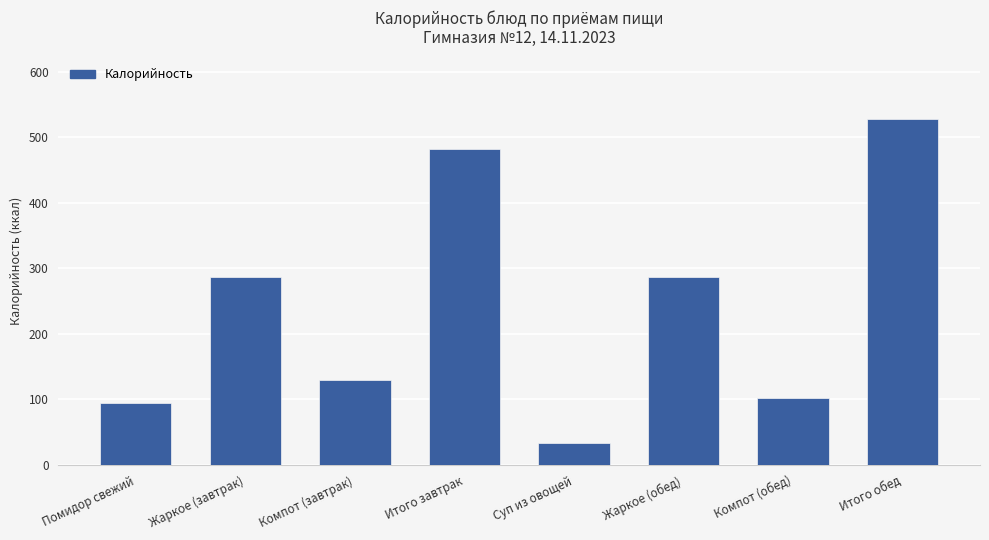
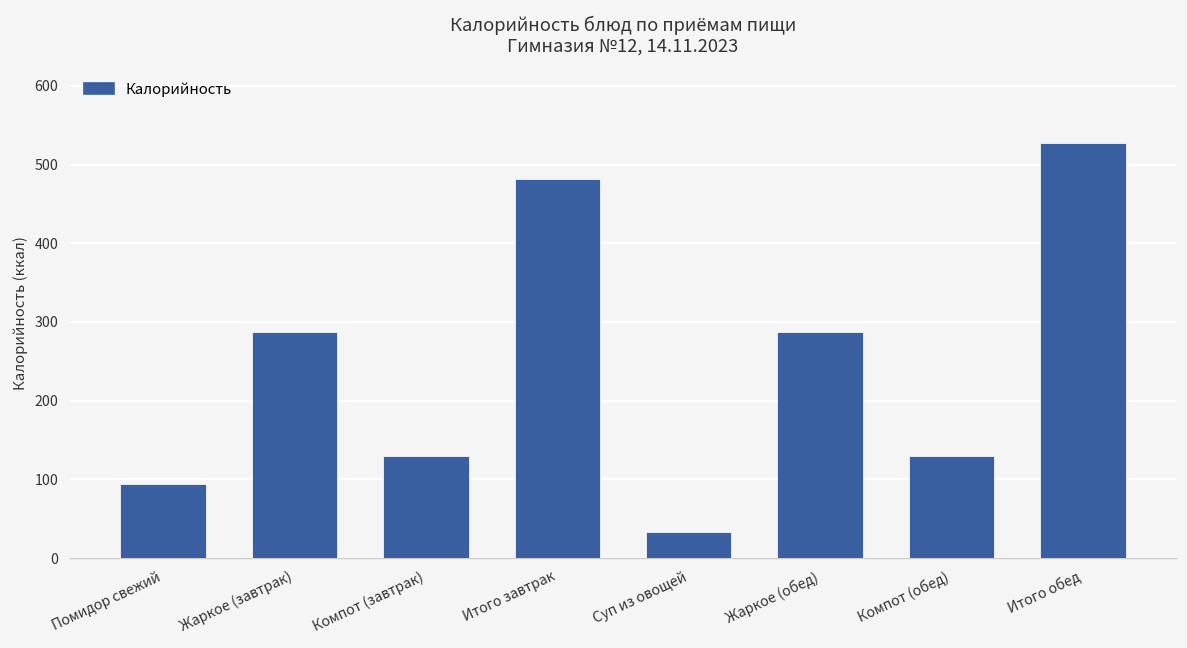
  {
    "Помидор свежий": 90,
    "Жаркое (завтрак)": 290,
    "Компот (завтрак)": 130,
    "Итого завтрак": 480,
    "Суп из овощей": 30,
    "Жаркое (обед)": 290,
-   "Компот (обед)": 100,
+   "Компот (обед)": 130,
    "Итого обед": 530
  }
